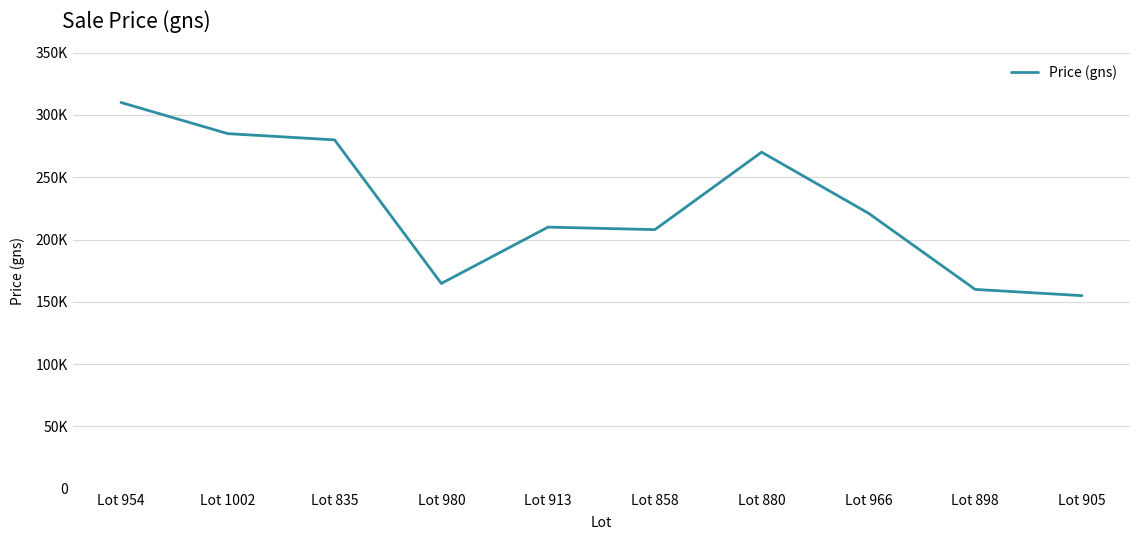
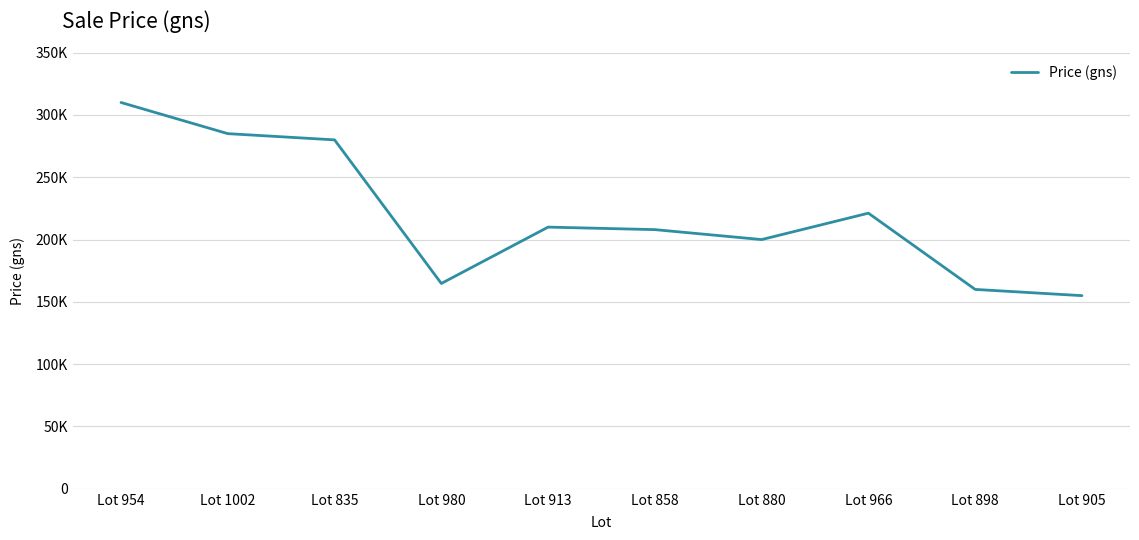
  {
    "Lot 954": 310000,
    "Lot 1002": 285000,
    "Lot 835": 280000,
    "Lot 980": 165000,
    "Lot 913": 210000,
    "Lot 858": 208000,
-   "Lot 880": 270000,
+   "Lot 880": 200000,
    "Lot 966": 221000,
    "Lot 898": 160000,
    "Lot 905": 155000
  }
